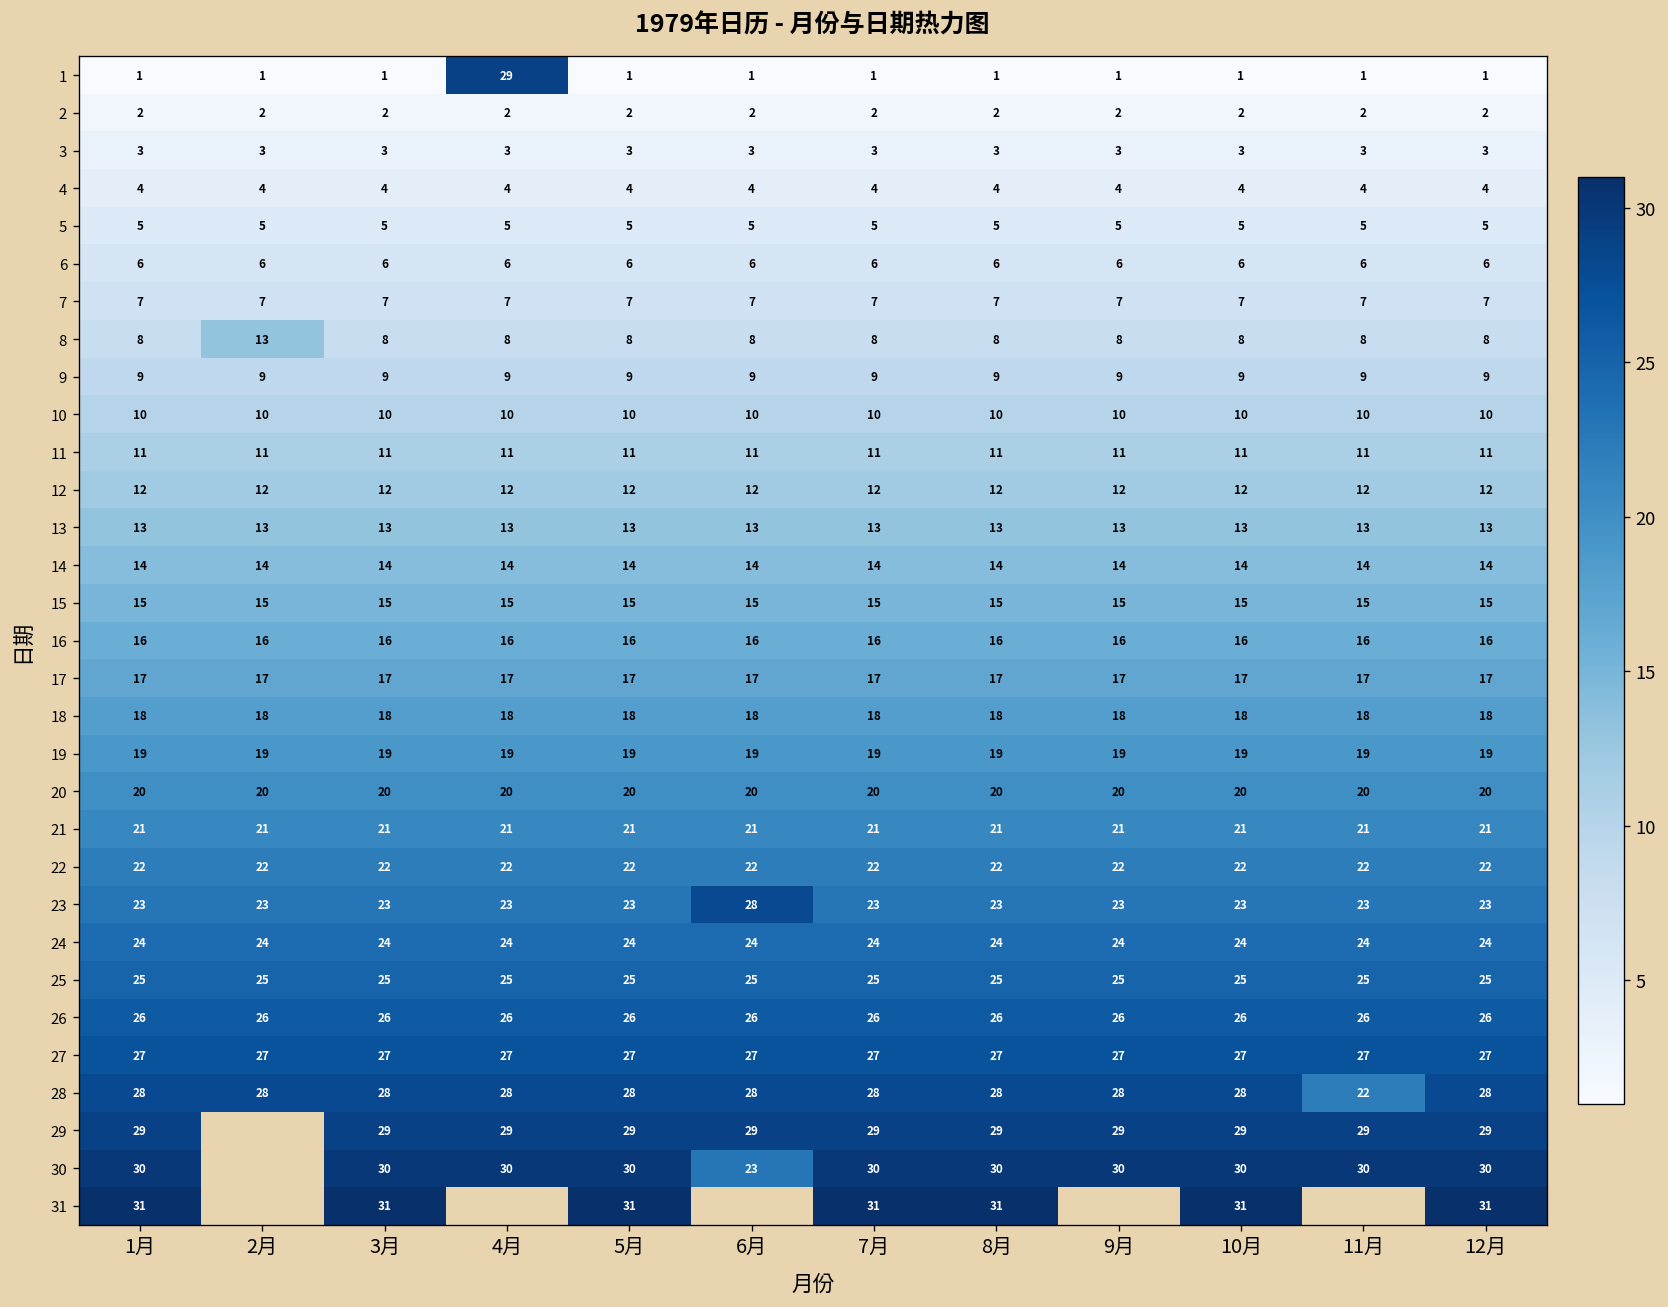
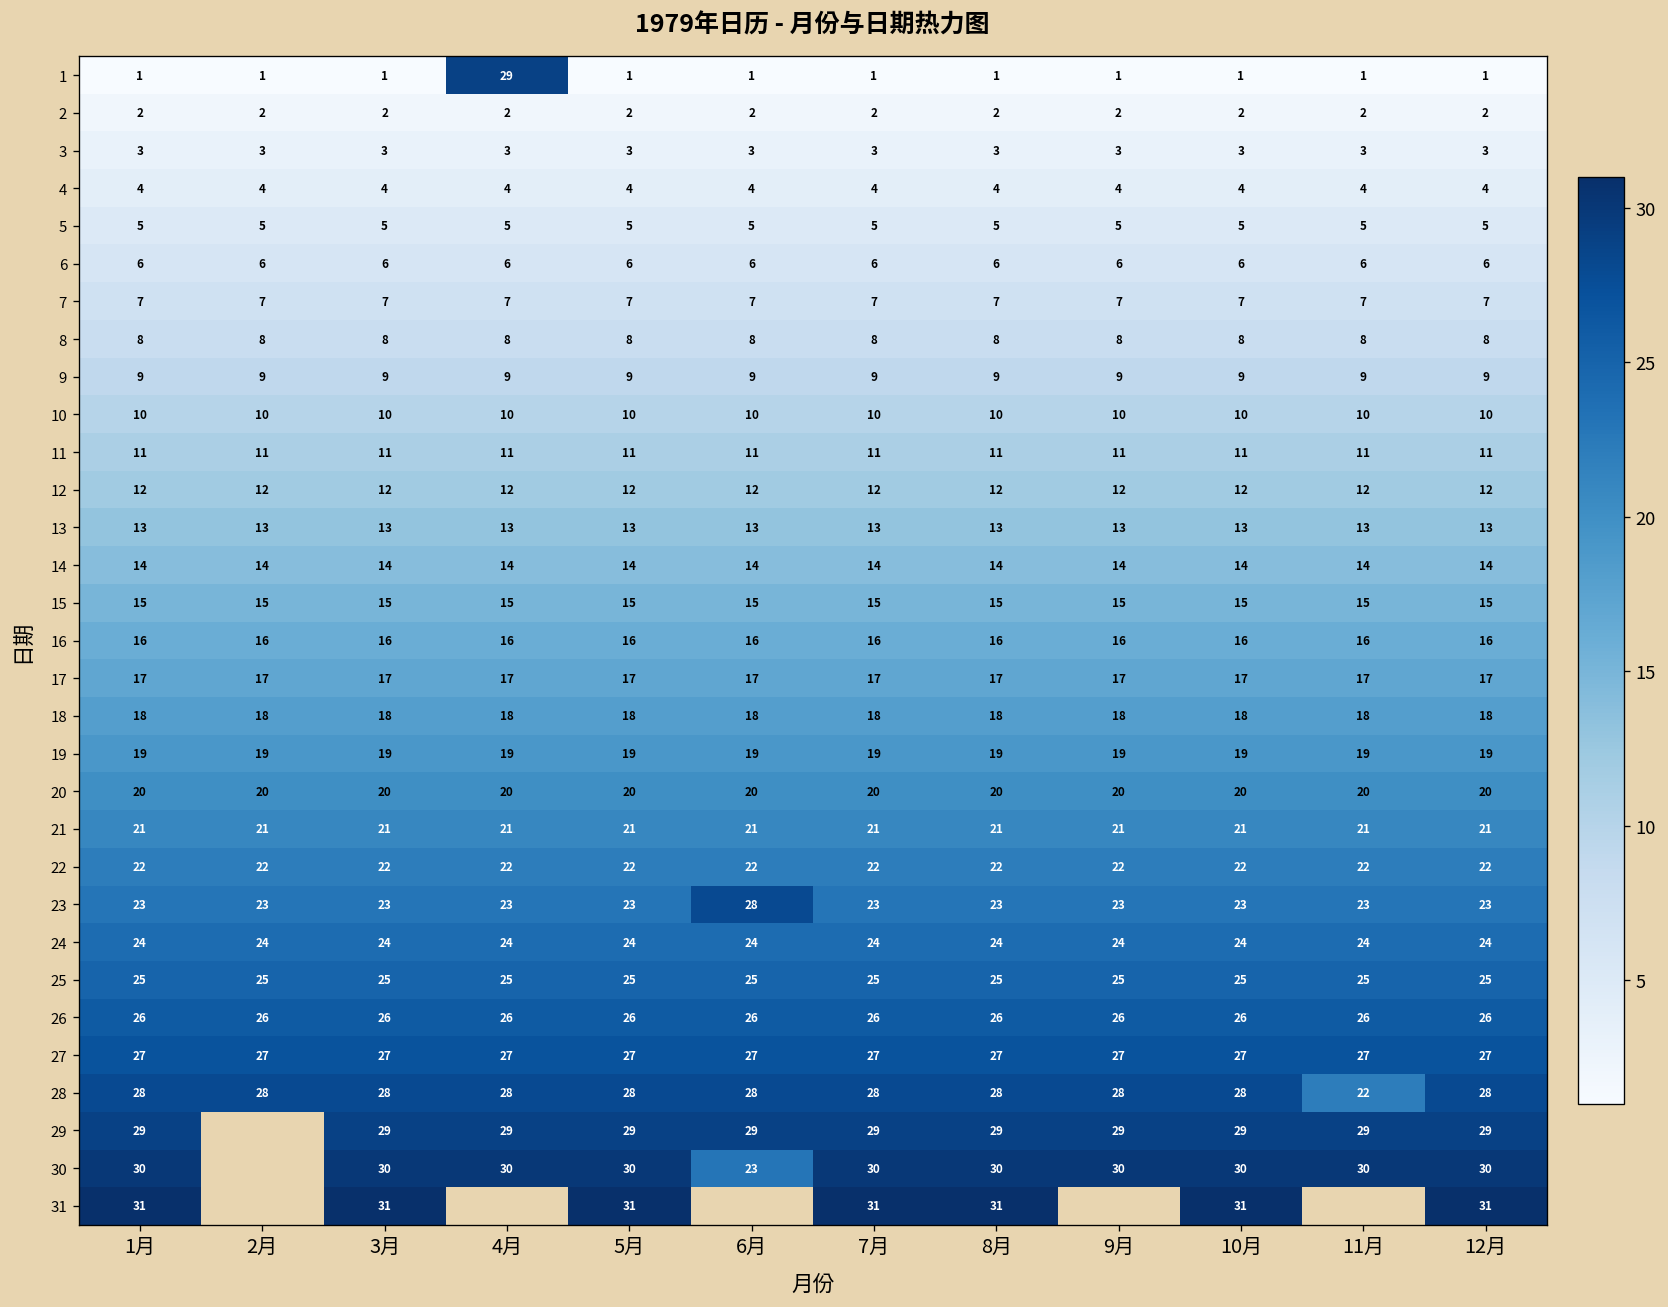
  {
    "8": {
      "1月": 8,
-     "2月": 13,
+     "2月": 8,
      "3月": 8,
      "4月": 8,
      "5月": 8,
      "6月": 8,
      "7月": 8,
      "8月": 8,
      "9月": 8,
      "10月": 8,
      "11月": 8,
      "12月": 8
    }
  }
